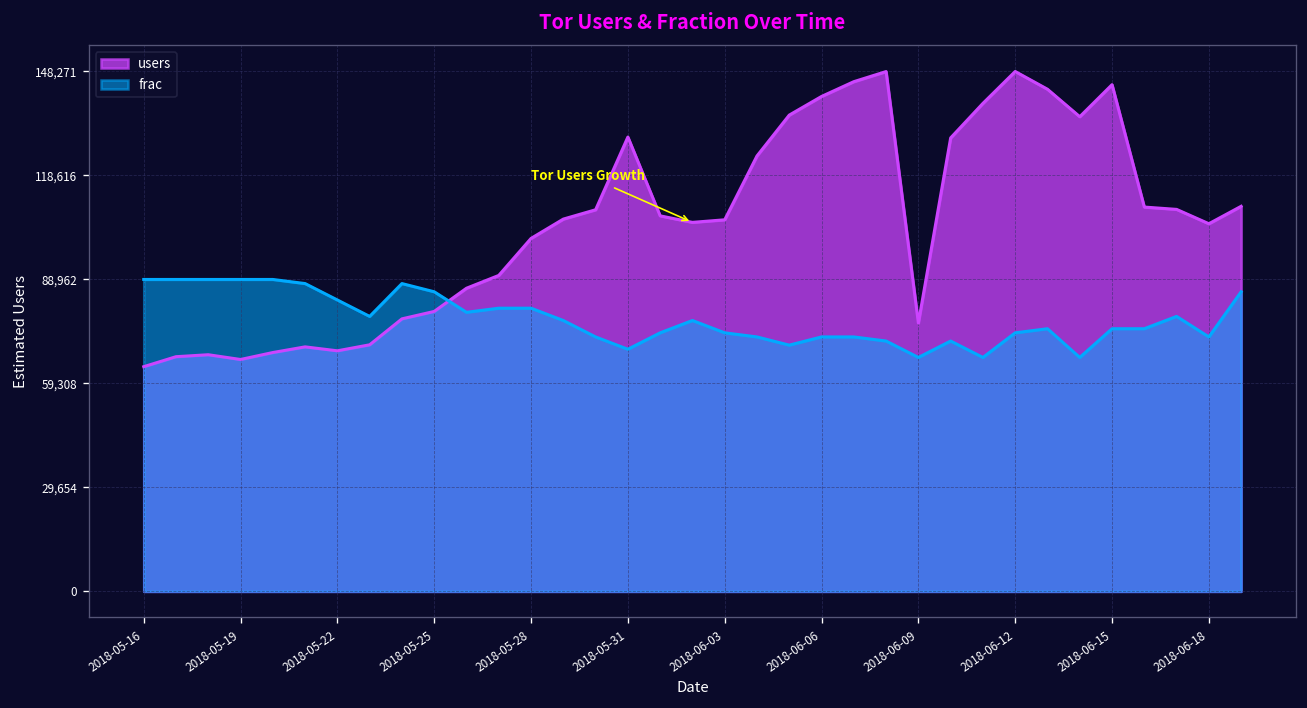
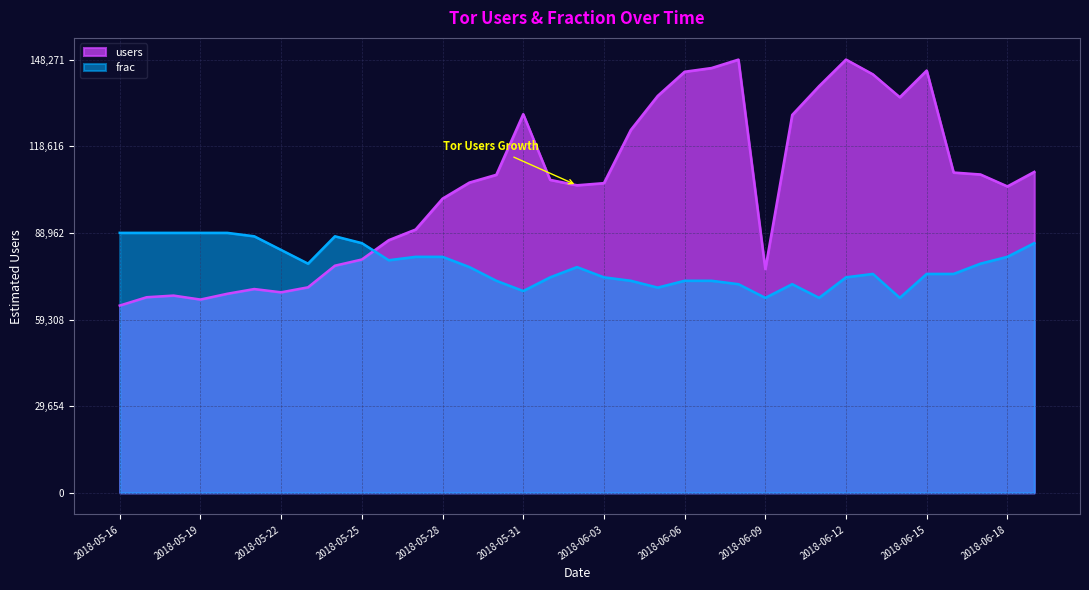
  {
    "users": {
      "2018-05-16": "64,000",
      "2018-05-19": "66,000",
      "2018-05-22": "69,000",
      "2018-05-25": "80,000",
      "2018-05-28": "101,000",
      "2018-05-31": "130,000",
      "2018-06-03": "106,000",
-     "2018-06-06": "141,000",
+     "2018-06-06": "144,000",
      "2018-06-09": "77,000",
      "2018-06-12": "148,000",
      "2018-06-15": "145,000",
      "2018-06-18": "105,000"
    },
    "frac": {
      "2018-05-16": "89,000",
      "2018-05-19": "89,000",
      "2018-05-22": "83,000",
      "2018-05-25": "85,000",
      "2018-05-28": "81,000",
      "2018-05-31": "69,000",
      "2018-06-03": "74,000",
      "2018-06-06": "73,000",
      "2018-06-09": "67,000",
      "2018-06-12": "74,000",
      "2018-06-15": "75,000",
-     "2018-06-18": "73,000"
+     "2018-06-18": "81,000"
    }
  }
